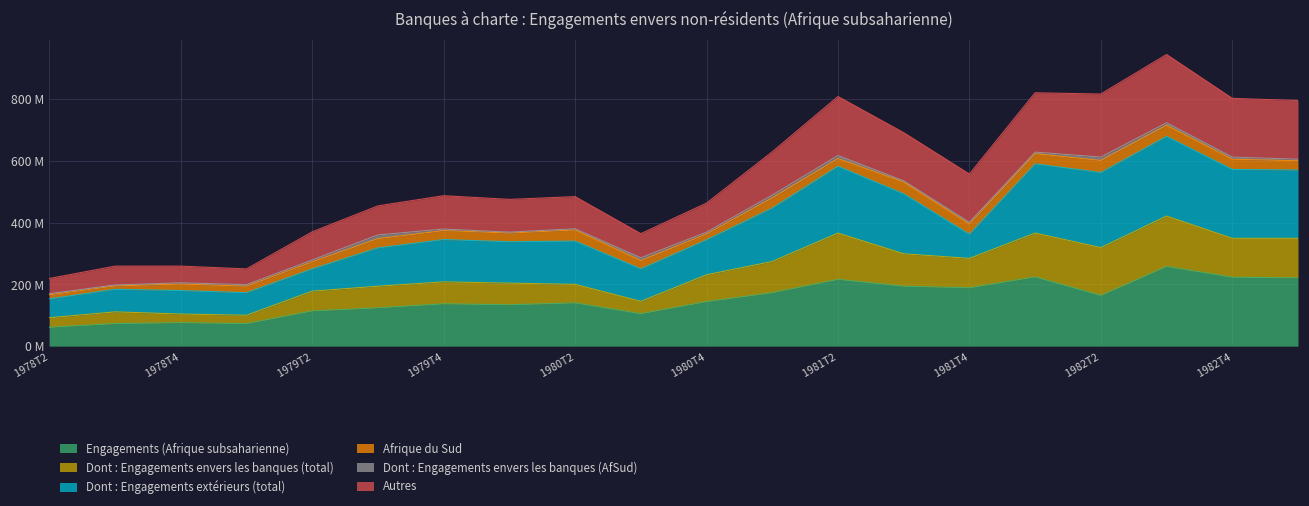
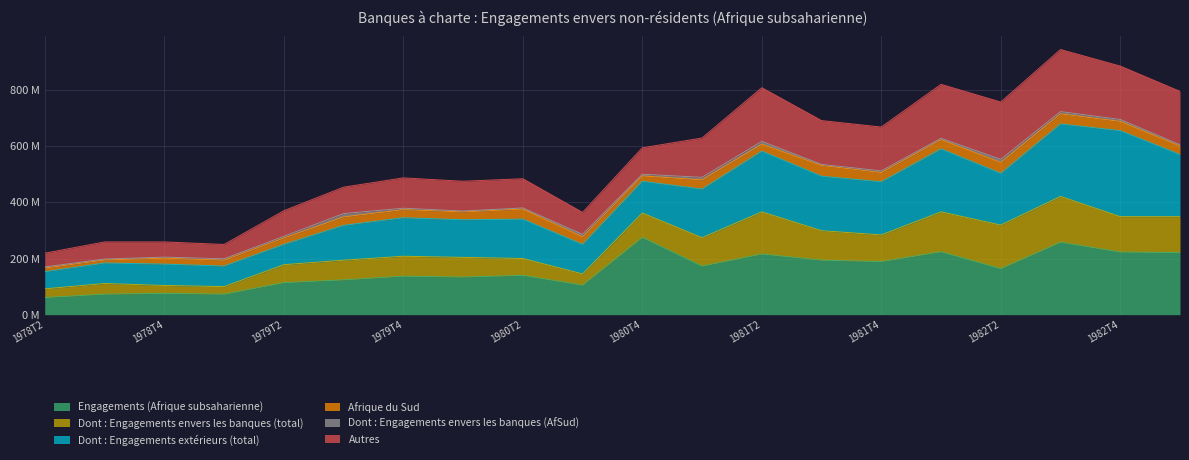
  {
    "Engagements (Afrique subsaharienne)": {
      "1978T2": 60000000,
      "1978T4": 80000000,
      "1979T2": 110000000,
      "1979T4": 140000000,
      "1980T2": 140000000,
-     "1980T4": 140000000,
+     "1980T4": 280000000,
      "1981T2": 220000000,
      "1981T4": 190000000,
      "1982T2": 160000000,
      "1982T4": 220000000
    },
    "Dont : Engagements extérieurs (total)": {
      "1978T2": 60000000,
      "1978T4": 80000000,
      "1979T2": 70000000,
      "1979T4": 140000000,
      "1980T2": 140000000,
      "1980T4": 110000000,
      "1981T2": 220000000,
-     "1981T4": 80000000,
-     "1982T2": 240000000,
-     "1982T4": 220000000
+     "1981T4": 190000000,
+     "1982T2": 180000000,
+     "1982T4": 310000000
    },
    "Dont : Engagements envers les banques (AfSud)": {
      "1981T2": 10000000,
      "1982T2": 10000000
    },
    "Autres": {
      "1978T2": 50000000,
      "1978T4": 50000000,
      "1979T2": 90000000,
      "1979T4": 110000000,
      "1980T2": 100000000,
      "1980T4": 90000000,
      "1981T2": 190000000,
      "1981T4": 160000000,
      "1982T2": 200000000,
      "1982T4": 190000000
    }
  }
